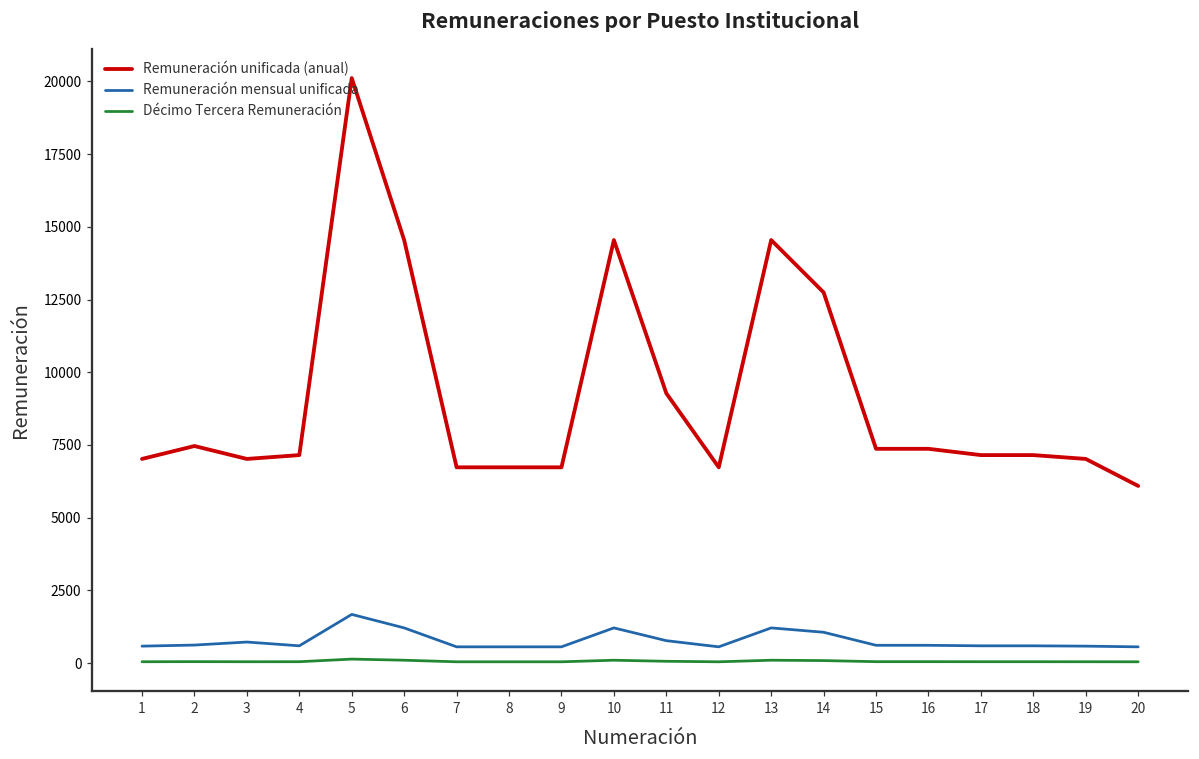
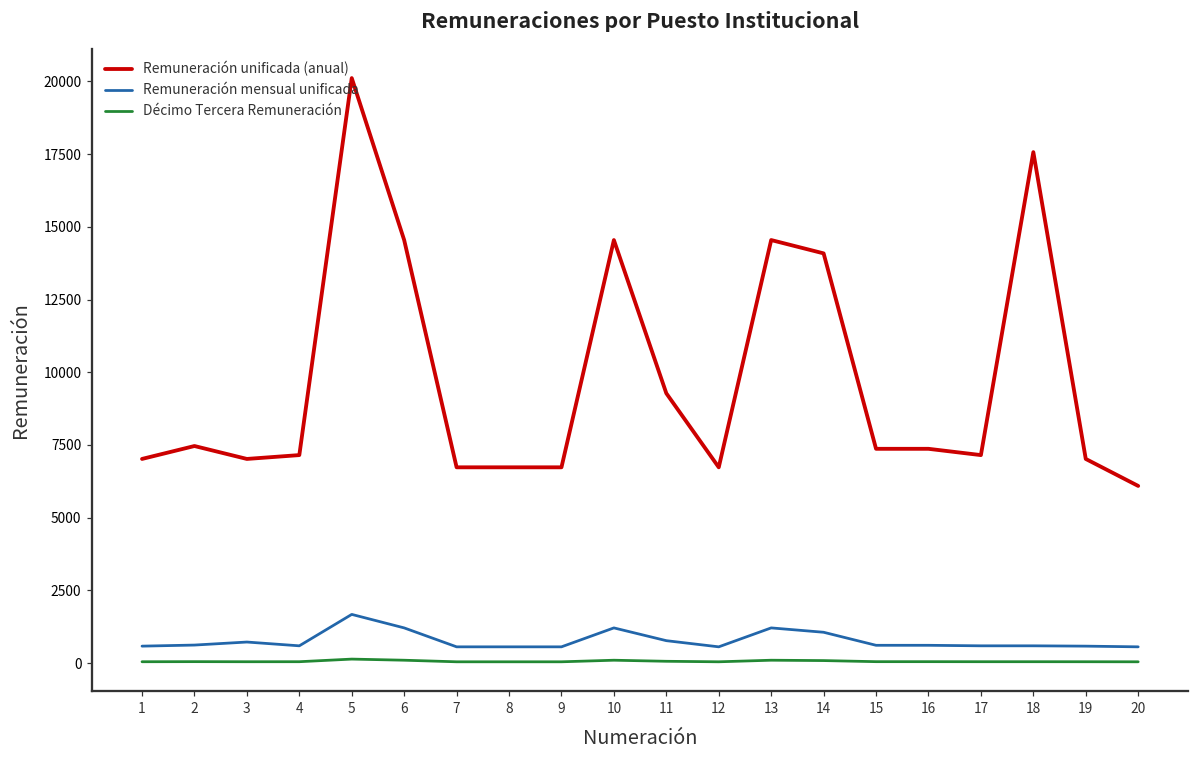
  {
    "Remuneración unificada (anual)": {
      "1": 7000,
      "2": 7500,
      "3": 7000,
      "4": 7200,
      "5": 20100,
      "6": 14500,
      "7": 6700,
      "8": 6700,
      "9": 6700,
      "10": 14500,
      "11": 9300,
      "12": 6700,
      "13": 14500,
-     "14": 12700,
+     "14": 14100,
      "15": 7400,
      "16": 7400,
      "17": 7200,
-     "18": 7200,
+     "18": 17600,
      "19": 7000,
      "20": 6100
    },
    "Remuneración mensual unificada": {
      "1": 600,
      "2": 600,
      "3": 700,
      "4": 600,
      "5": 1700,
      "6": 1200,
      "7": 600,
      "8": 600,
      "9": 600,
      "10": 1200,
      "11": 800,
      "12": 600,
      "13": 1200,
      "14": 1100,
      "15": 600,
      "16": 600,
      "17": 600,
      "18": 600,
      "19": 600,
      "20": 600
    },
    "Décimo Tercera Remuneración": {
      "1": 0,
      "2": 100,
      "3": 0,
      "4": 0,
      "5": 100,
      "6": 100,
      "7": 0,
      "8": 0,
      "9": 0,
      "10": 100,
      "11": 100,
      "12": 0,
      "13": 100,
      "14": 100,
      "15": 100,
      "16": 100,
      "17": 0,
      "18": 0,
      "19": 0,
      "20": 0
    }
  }
